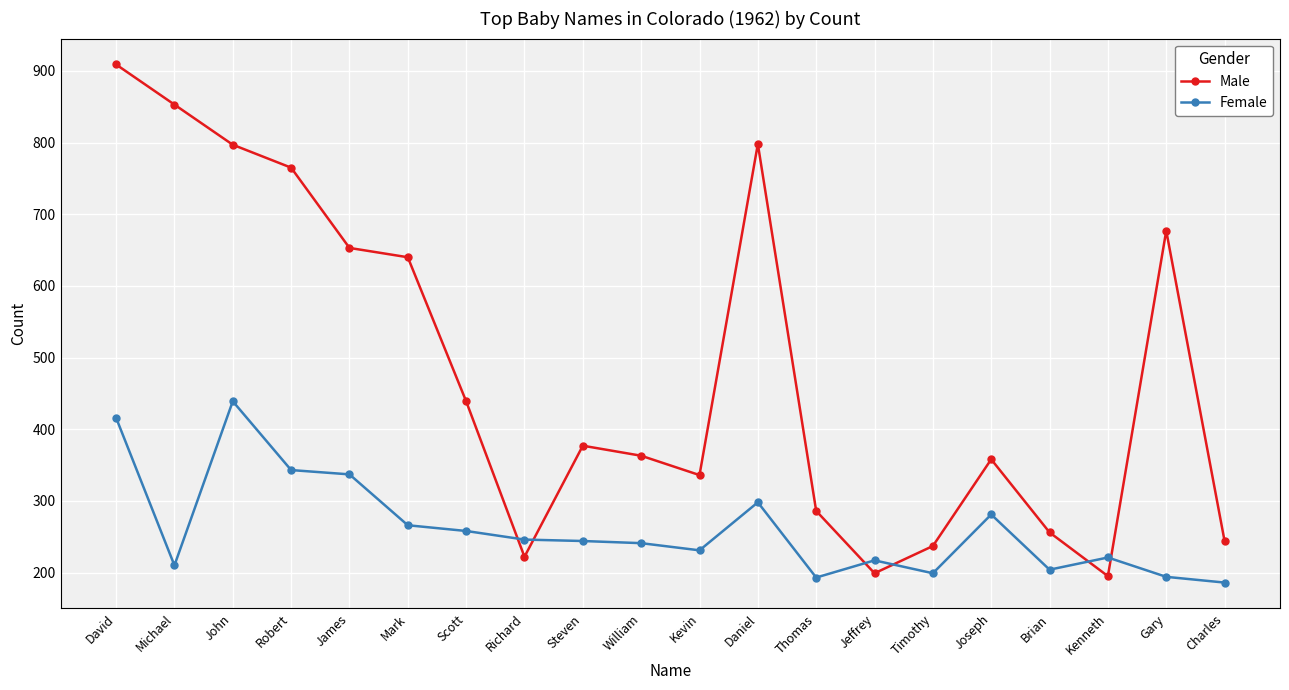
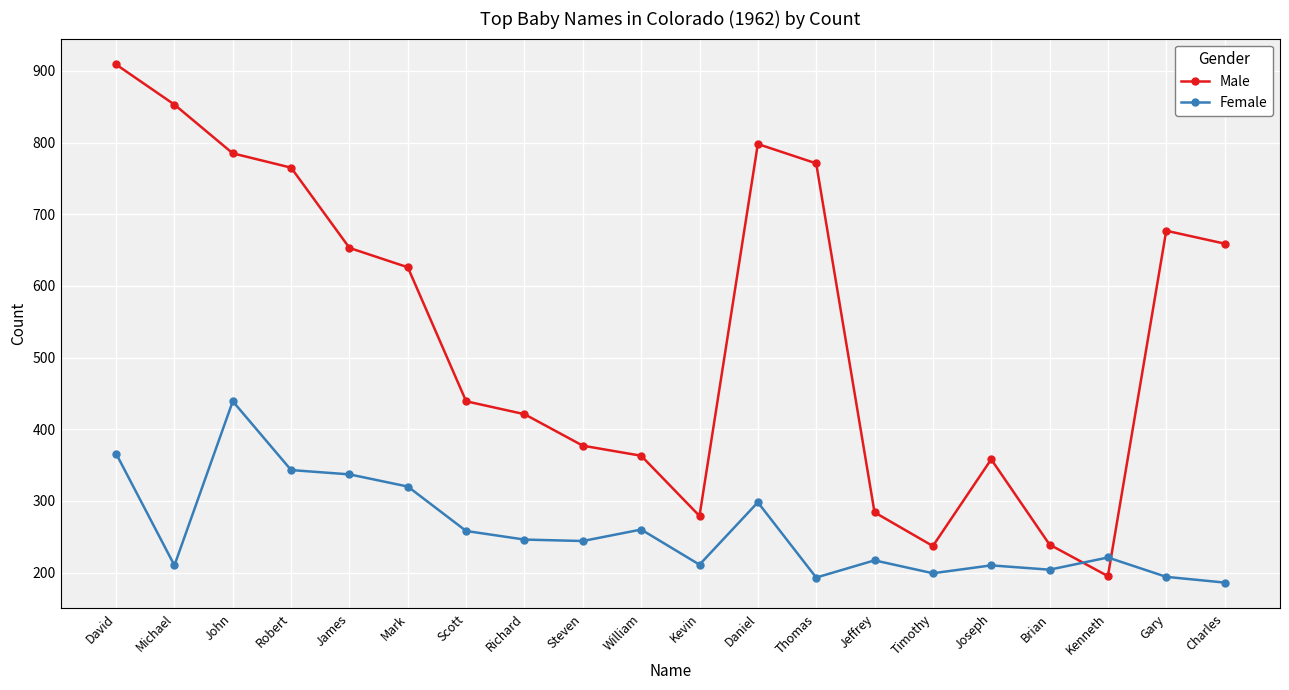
  {
    "Male": {
      "David": 910,
      "Michael": 850,
-     "John": 800,
+     "John": 790,
      "Robert": 770,
      "James": 650,
-     "Mark": 640,
+     "Mark": 630,
      "Scott": 440,
-     "Richard": 220,
+     "Richard": 420,
      "Steven": 380,
      "William": 360,
-     "Kevin": 340,
+     "Kevin": 280,
      "Daniel": 800,
-     "Thomas": 290,
-     "Jeffrey": 200,
+     "Thomas": 770,
+     "Jeffrey": 280,
      "Timothy": 240,
      "Joseph": 360,
-     "Brian": 260,
+     "Brian": 240,
      "Kenneth": 200,
      "Gary": 680,
-     "Charles": 240
+     "Charles": 660
    },
    "Female": {
-     "David": 420,
+     "David": 370,
      "Michael": 210,
      "John": 440,
      "Robert": 340,
      "James": 340,
-     "Mark": 270,
+     "Mark": 320,
      "Scott": 260,
      "Richard": 250,
      "Steven": 240,
-     "William": 240,
-     "Kevin": 230,
+     "William": 260,
+     "Kevin": 210,
      "Daniel": 300,
      "Thomas": 190,
      "Jeffrey": 220,
      "Timothy": 200,
-     "Joseph": 280,
+     "Joseph": 210,
      "Brian": 200,
      "Kenneth": 220,
      "Gary": 190,
      "Charles": 190
    }
  }
